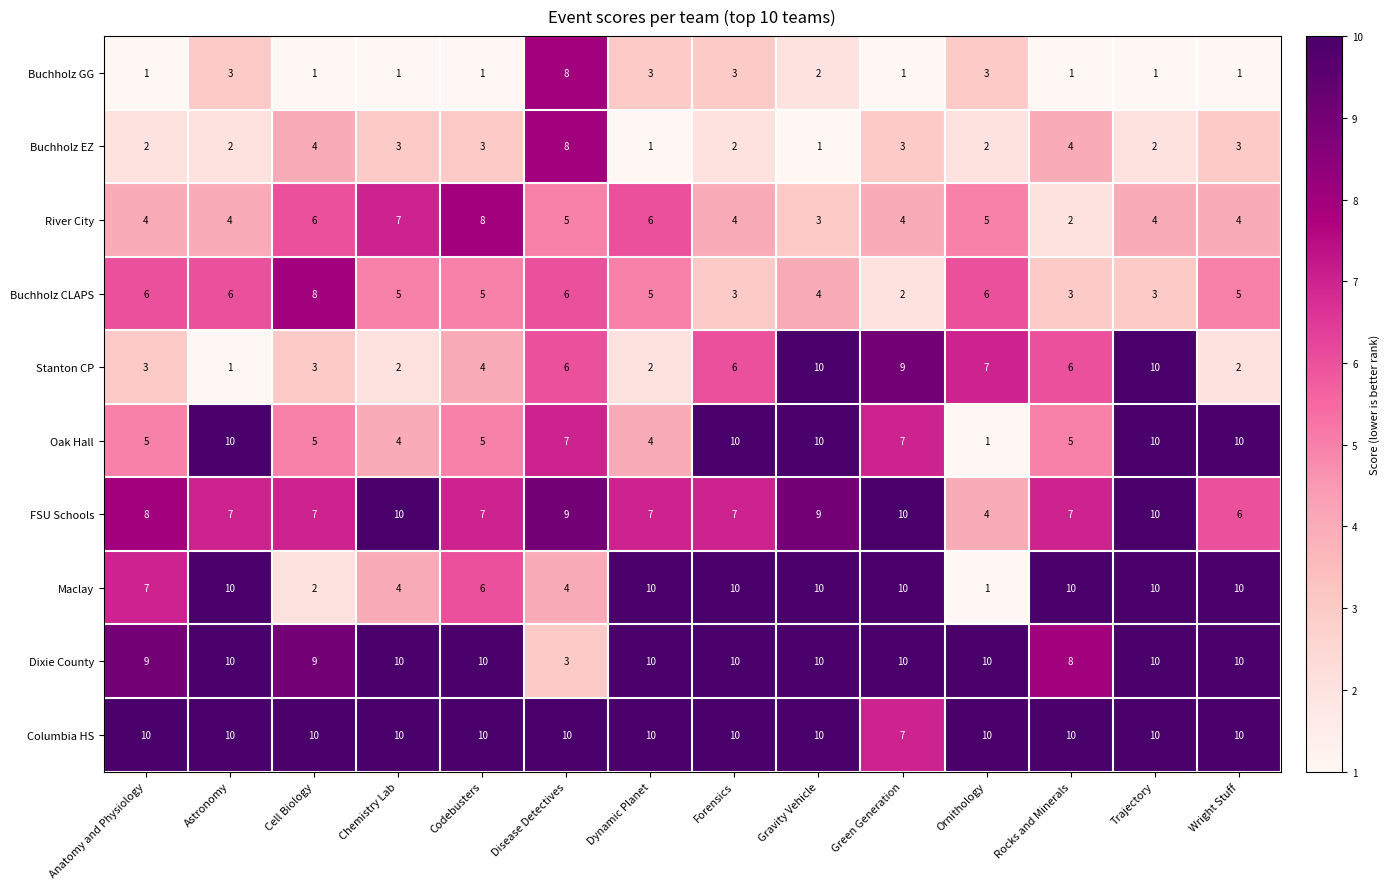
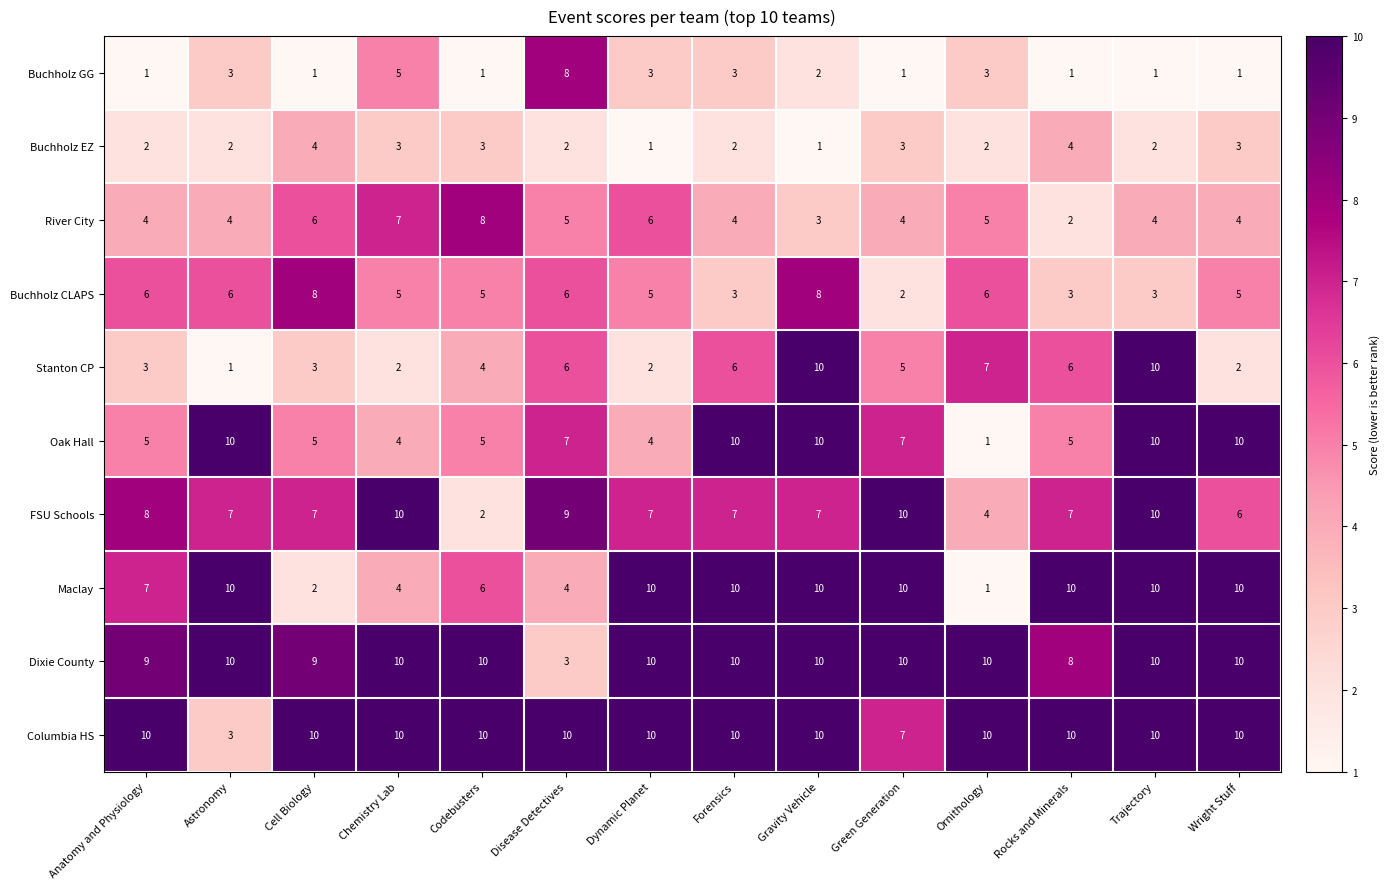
  {
    "Buchholz GG": {
      "Anatomy and Physiology": 1,
      "Astronomy": 3,
      "Cell Biology": 1,
-     "Chemistry Lab": 1,
+     "Chemistry Lab": 5,
      "Codebusters": 1,
      "Disease Detectives": 8,
      "Dynamic Planet": 3,
      "Forensics": 3,
      "Gravity Vehicle": 2,
      "Green Generation": 1,
      "Ornithology": 3,
      "Rocks and Minerals": 1,
      "Trajectory": 1,
      "Wright Stuff": 1
    },
    "Buchholz EZ": {
      "Anatomy and Physiology": 2,
      "Astronomy": 2,
      "Cell Biology": 4,
      "Chemistry Lab": 3,
      "Codebusters": 3,
-     "Disease Detectives": 8,
+     "Disease Detectives": 2,
      "Dynamic Planet": 1,
      "Forensics": 2,
      "Gravity Vehicle": 1,
      "Green Generation": 3,
      "Ornithology": 2,
      "Rocks and Minerals": 4,
      "Trajectory": 2,
      "Wright Stuff": 3
    },
    "River City": {
      "Anatomy and Physiology": 4,
      "Astronomy": 4,
      "Cell Biology": 6,
      "Chemistry Lab": 7,
      "Codebusters": 8,
      "Disease Detectives": 5,
      "Dynamic Planet": 6,
      "Forensics": 4,
      "Gravity Vehicle": 3,
      "Green Generation": 4,
      "Ornithology": 5,
      "Rocks and Minerals": 2,
      "Trajectory": 4,
      "Wright Stuff": 4
    },
    "Buchholz CLAPS": {
      "Anatomy and Physiology": 6,
      "Astronomy": 6,
      "Cell Biology": 8,
      "Chemistry Lab": 5,
      "Codebusters": 5,
      "Disease Detectives": 6,
      "Dynamic Planet": 5,
      "Forensics": 3,
-     "Gravity Vehicle": 4,
+     "Gravity Vehicle": 8,
      "Green Generation": 2,
      "Ornithology": 6,
      "Rocks and Minerals": 3,
      "Trajectory": 3,
      "Wright Stuff": 5
    },
    "Stanton CP": {
      "Anatomy and Physiology": 3,
      "Astronomy": 1,
      "Cell Biology": 3,
      "Chemistry Lab": 2,
      "Codebusters": 4,
      "Disease Detectives": 6,
      "Dynamic Planet": 2,
      "Forensics": 6,
      "Gravity Vehicle": 10,
-     "Green Generation": 9,
+     "Green Generation": 5,
      "Ornithology": 7,
      "Rocks and Minerals": 6,
      "Trajectory": 10,
      "Wright Stuff": 2
    },
    "Oak Hall": {
      "Anatomy and Physiology": 5,
      "Astronomy": 10,
      "Cell Biology": 5,
      "Chemistry Lab": 4,
      "Codebusters": 5,
      "Disease Detectives": 7,
      "Dynamic Planet": 4,
      "Forensics": 10,
      "Gravity Vehicle": 10,
      "Green Generation": 7,
      "Ornithology": 1,
      "Rocks and Minerals": 5,
      "Trajectory": 10,
      "Wright Stuff": 10
    },
    "FSU Schools": {
      "Anatomy and Physiology": 8,
      "Astronomy": 7,
      "Cell Biology": 7,
      "Chemistry Lab": 10,
-     "Codebusters": 7,
+     "Codebusters": 2,
      "Disease Detectives": 9,
      "Dynamic Planet": 7,
      "Forensics": 7,
-     "Gravity Vehicle": 9,
+     "Gravity Vehicle": 7,
      "Green Generation": 10,
      "Ornithology": 4,
      "Rocks and Minerals": 7,
      "Trajectory": 10,
      "Wright Stuff": 6
    },
    "Maclay": {
      "Anatomy and Physiology": 7,
      "Astronomy": 10,
      "Cell Biology": 2,
      "Chemistry Lab": 4,
      "Codebusters": 6,
      "Disease Detectives": 4,
      "Dynamic Planet": 10,
      "Forensics": 10,
      "Gravity Vehicle": 10,
      "Green Generation": 10,
      "Ornithology": 1,
      "Rocks and Minerals": 10,
      "Trajectory": 10,
      "Wright Stuff": 10
    },
    "Dixie County": {
      "Anatomy and Physiology": 9,
      "Astronomy": 10,
      "Cell Biology": 9,
      "Chemistry Lab": 10,
      "Codebusters": 10,
      "Disease Detectives": 3,
      "Dynamic Planet": 10,
      "Forensics": 10,
      "Gravity Vehicle": 10,
      "Green Generation": 10,
      "Ornithology": 10,
      "Rocks and Minerals": 8,
      "Trajectory": 10,
      "Wright Stuff": 10
    },
    "Columbia HS": {
      "Anatomy and Physiology": 10,
-     "Astronomy": 10,
+     "Astronomy": 3,
      "Cell Biology": 10,
      "Chemistry Lab": 10,
      "Codebusters": 10,
      "Disease Detectives": 10,
      "Dynamic Planet": 10,
      "Forensics": 10,
      "Gravity Vehicle": 10,
      "Green Generation": 7,
      "Ornithology": 10,
      "Rocks and Minerals": 10,
      "Trajectory": 10,
      "Wright Stuff": 10
    }
  }
